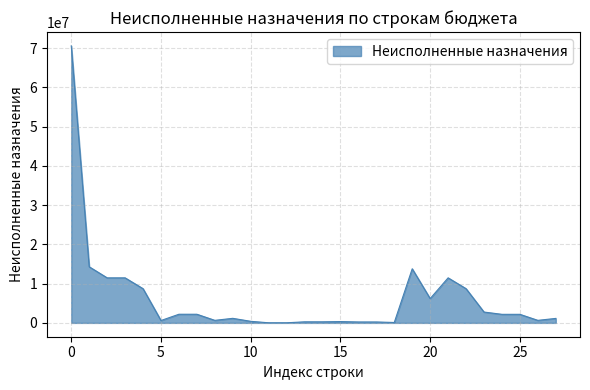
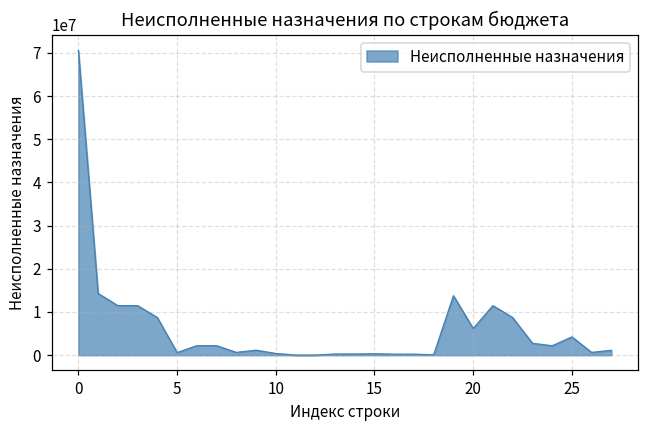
  {
    "0": 71000000,
    "5": 1000000,
    "10": 0,
    "15": 0,
    "20": 6000000,
-   "25": 2000000
+   "25": 4000000
  }
